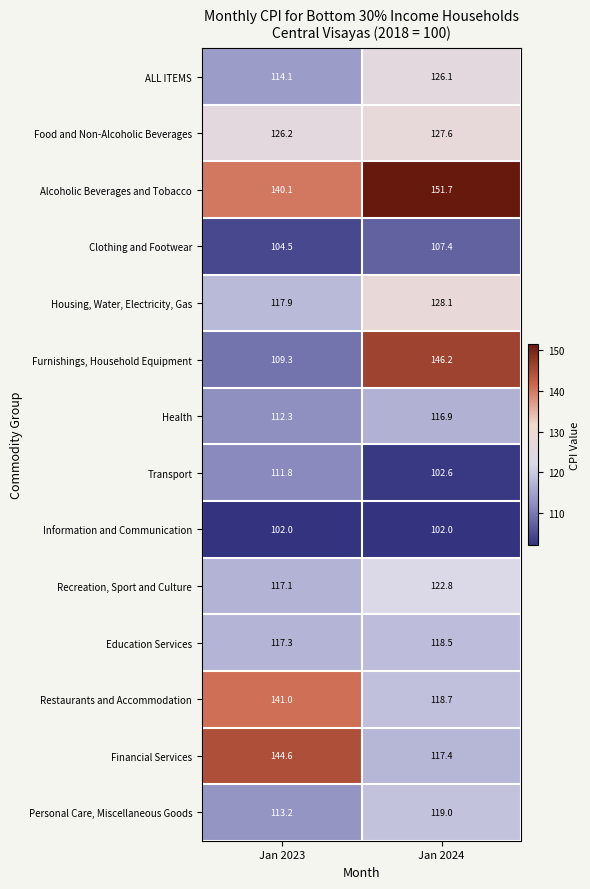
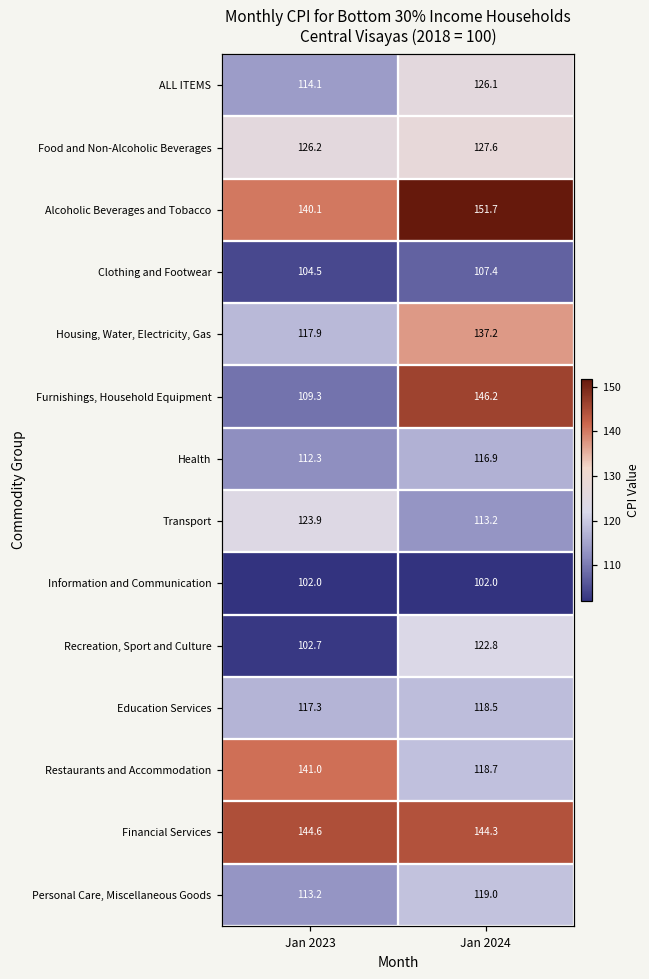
  {
    "ALL ITEMS": {
      "Jan 2023": 114.1,
      "Jan 2024": 126.1
    },
    "Food and Non-Alcoholic Beverages": {
      "Jan 2023": 126.2,
      "Jan 2024": 127.6
    },
    "Alcoholic Beverages and Tobacco": {
      "Jan 2023": 140.1,
      "Jan 2024": 151.7
    },
    "Clothing and Footwear": {
      "Jan 2023": 104.5,
      "Jan 2024": 107.4
    },
    "Housing, Water, Electricity, Gas": {
      "Jan 2023": 117.9,
-     "Jan 2024": 128.1
+     "Jan 2024": 137.2
    },
    "Furnishings, Household Equipment": {
      "Jan 2023": 109.3,
      "Jan 2024": 146.2
    },
    "Health": {
      "Jan 2023": 112.3,
      "Jan 2024": 116.9
    },
    "Transport": {
-     "Jan 2023": 111.8,
-     "Jan 2024": 102.6
+     "Jan 2023": 123.9,
+     "Jan 2024": 113.2
    },
    "Information and Communication": {
      "Jan 2023": 102.0,
      "Jan 2024": 102.0
    },
    "Recreation, Sport and Culture": {
-     "Jan 2023": 117.1,
+     "Jan 2023": 102.7,
      "Jan 2024": 122.8
    },
    "Education Services": {
      "Jan 2023": 117.3,
      "Jan 2024": 118.5
    },
    "Restaurants and Accommodation": {
      "Jan 2023": 141.0,
      "Jan 2024": 118.7
    },
    "Financial Services": {
      "Jan 2023": 144.6,
-     "Jan 2024": 117.4
+     "Jan 2024": 144.3
    },
    "Personal Care, Miscellaneous Goods": {
      "Jan 2023": 113.2,
      "Jan 2024": 119.0
    }
  }
